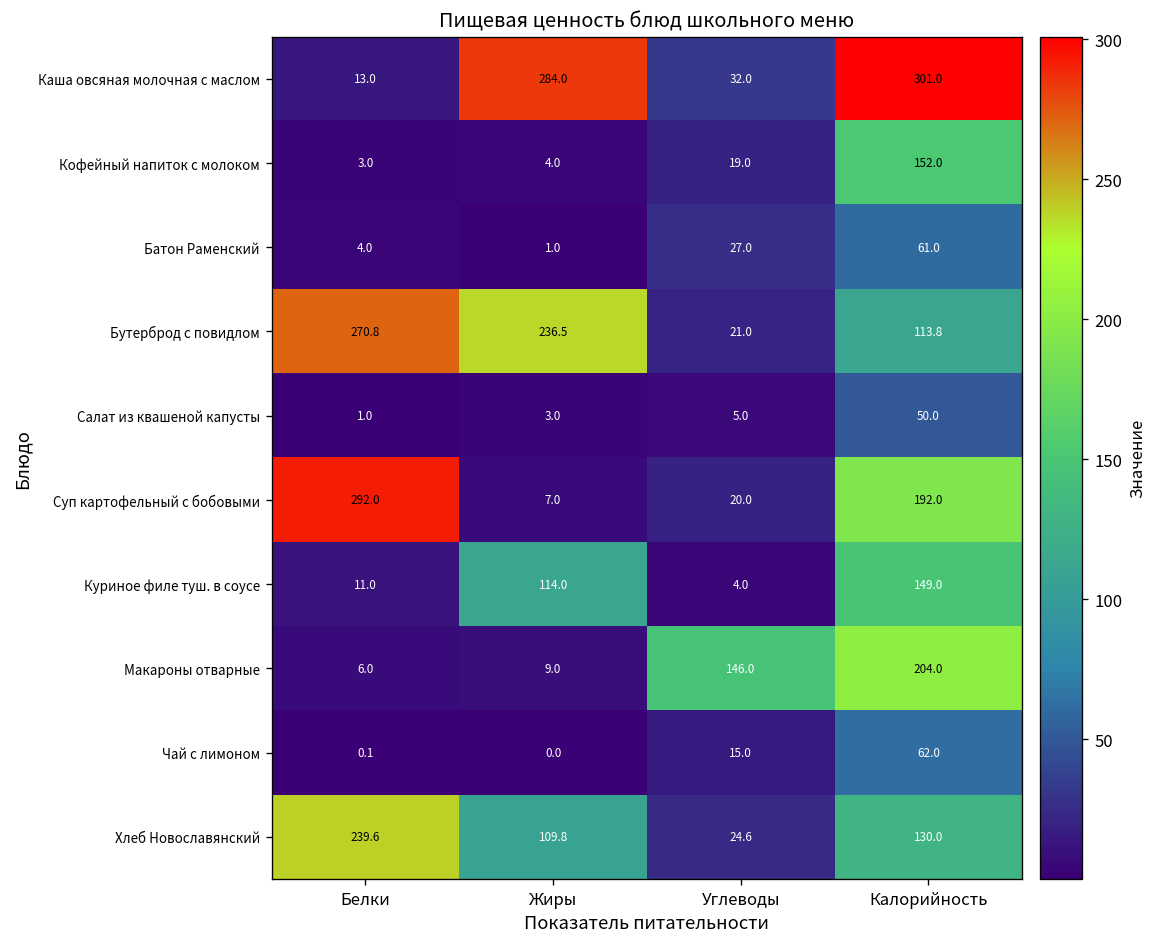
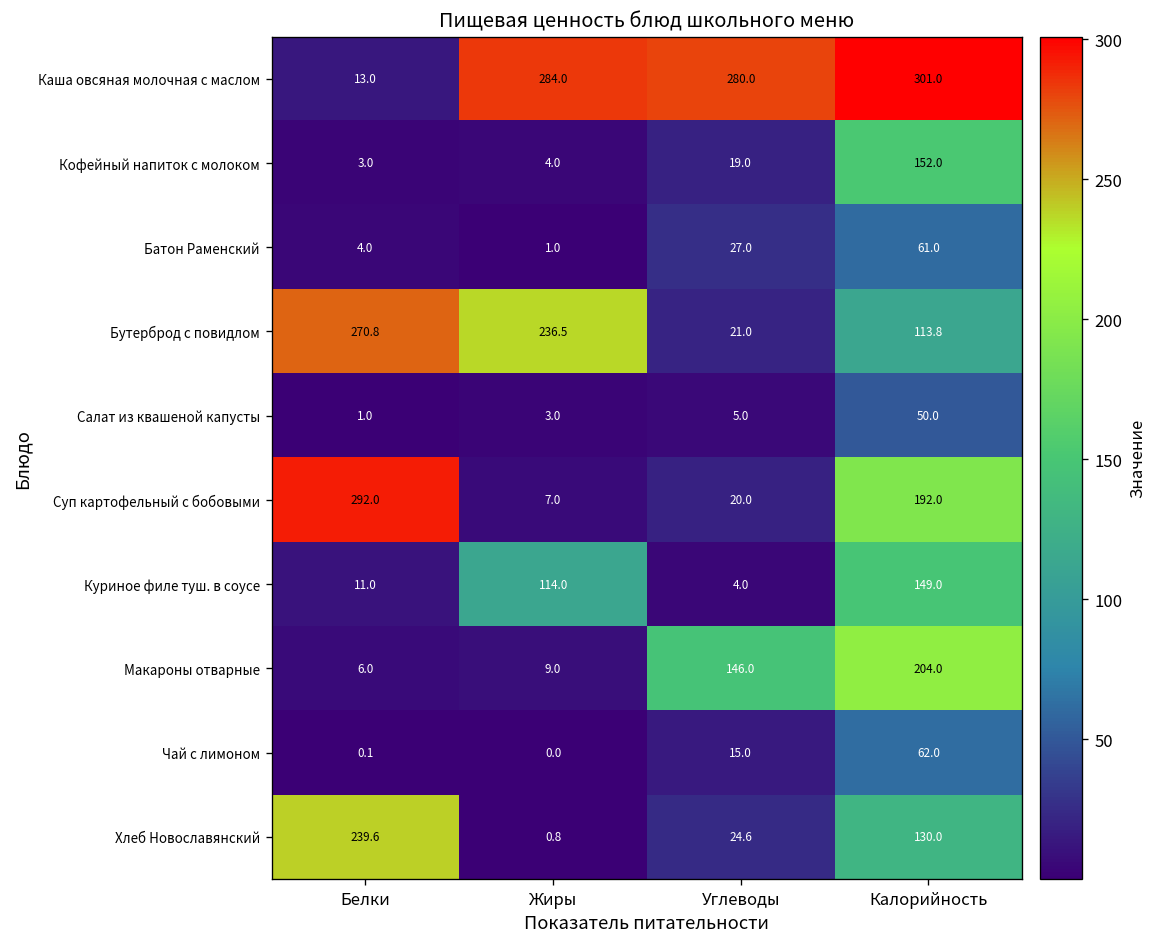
  {
    "Каша овсяная молочная с маслом": {
      "Белки": 13.0,
      "Жиры": 284.0,
-     "Углеводы": 32.0,
+     "Углеводы": 280.0,
      "Калорийность": 301.0
    },
    "Кофейный напиток с молоком": {
      "Белки": 3.0,
      "Жиры": 4.0,
      "Углеводы": 19.0,
      "Калорийность": 152.0
    },
    "Батон Раменский": {
      "Белки": 4.0,
      "Жиры": 1.0,
      "Углеводы": 27.0,
      "Калорийность": 61.0
    },
    "Бутерброд с повидлом": {
      "Белки": 270.8,
      "Жиры": 236.5,
      "Углеводы": 21.0,
      "Калорийность": 113.8
    },
    "Салат из квашеной капусты": {
      "Белки": 1.0,
      "Жиры": 3.0,
      "Углеводы": 5.0,
      "Калорийность": 50.0
    },
    "Суп картофельный с бобовыми": {
      "Белки": 292.0,
      "Жиры": 7.0,
      "Углеводы": 20.0,
      "Калорийность": 192.0
    },
    "Куриное филе туш. в соусе": {
      "Белки": 11.0,
      "Жиры": 114.0,
      "Углеводы": 4.0,
      "Калорийность": 149.0
    },
    "Макароны отварные": {
      "Белки": 6.0,
      "Жиры": 9.0,
      "Углеводы": 146.0,
      "Калорийность": 204.0
    },
    "Чай с лимоном": {
      "Белки": 0.1,
      "Жиры": 0.0,
      "Углеводы": 15.0,
      "Калорийность": 62.0
    },
    "Хлеб Новославянский": {
      "Белки": 239.6,
-     "Жиры": 109.8,
+     "Жиры": 0.8,
      "Углеводы": 24.6,
      "Калорийность": 130.0
    }
  }
